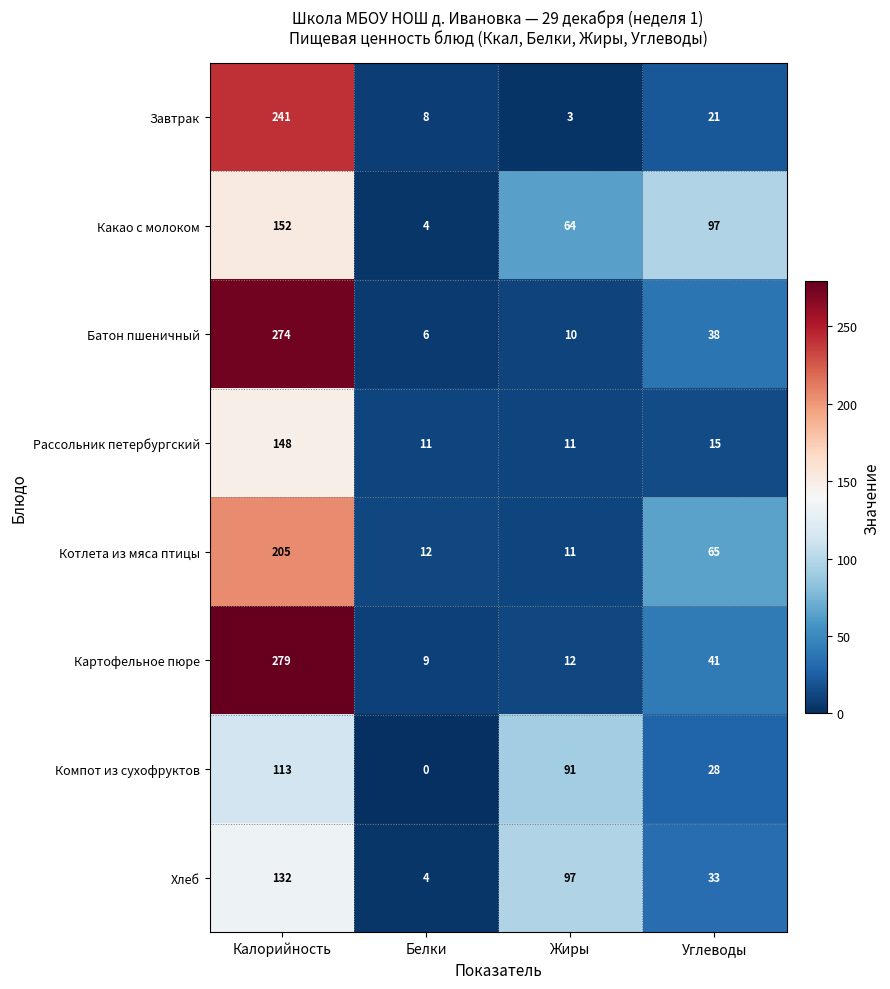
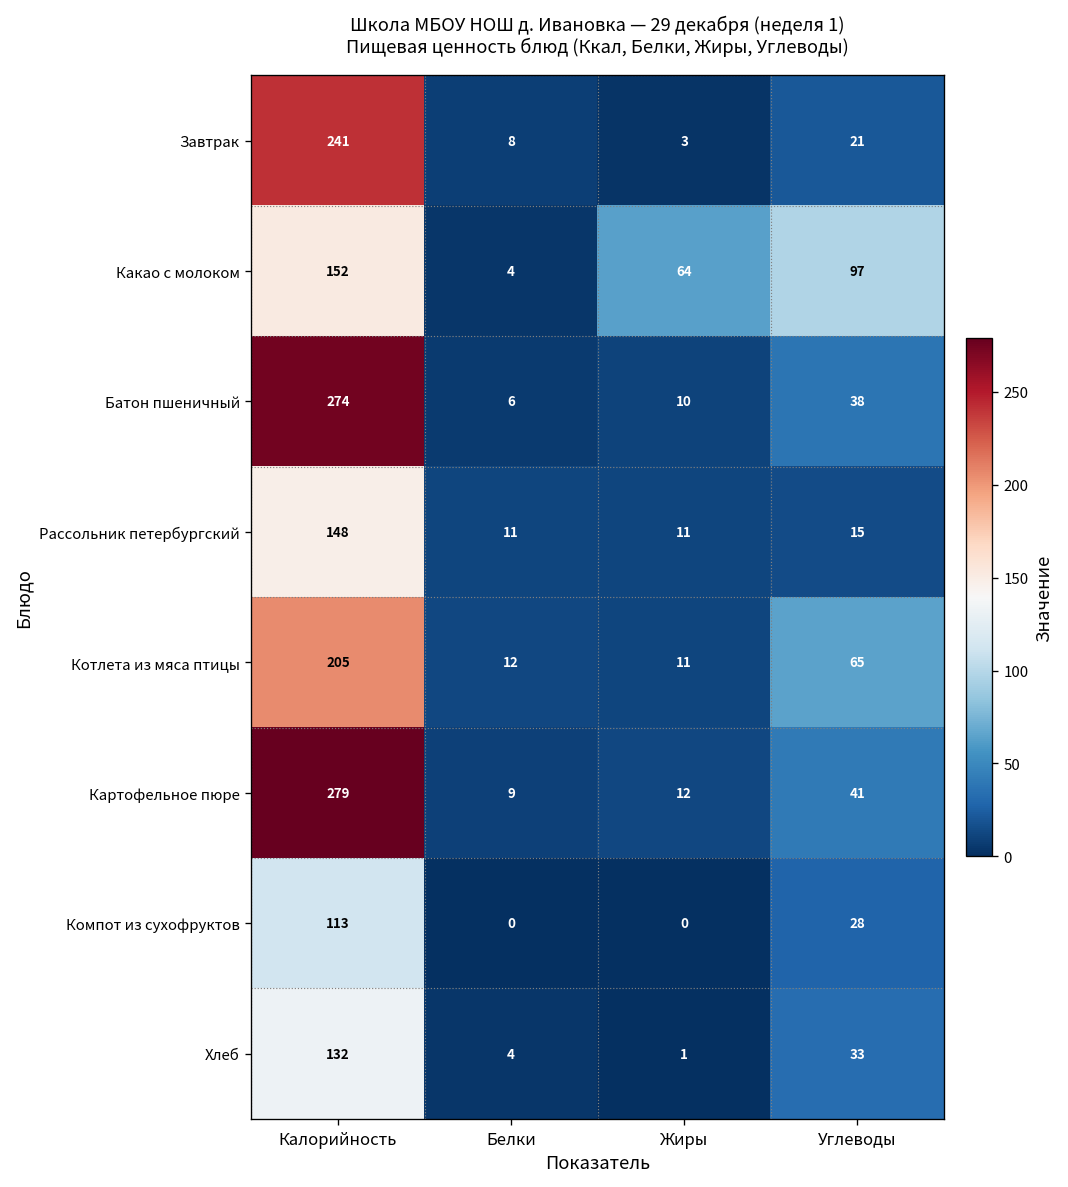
  {
    "Завтрак": {
      "Калорийность": 241,
      "Белки": 8,
      "Жиры": 3,
      "Углеводы": 21
    },
    "Какао с молоком": {
      "Калорийность": 152,
      "Белки": 4,
      "Жиры": 64,
      "Углеводы": 97
    },
    "Батон пшеничный": {
      "Калорийность": 274,
      "Белки": 6,
      "Жиры": 10,
      "Углеводы": 38
    },
    "Рассольник петербургский": {
      "Калорийность": 148,
      "Белки": 11,
      "Жиры": 11,
      "Углеводы": 15
    },
    "Котлета из мяса птицы": {
      "Калорийность": 205,
      "Белки": 12,
      "Жиры": 11,
      "Углеводы": 65
    },
    "Картофельное пюре": {
      "Калорийность": 279,
      "Белки": 9,
      "Жиры": 12,
      "Углеводы": 41
    },
    "Компот из сухофруктов": {
      "Калорийность": 113,
      "Белки": 0,
-     "Жиры": 91,
+     "Жиры": 0,
      "Углеводы": 28
    },
    "Хлеб": {
      "Калорийность": 132,
      "Белки": 4,
-     "Жиры": 97,
+     "Жиры": 1,
      "Углеводы": 33
    }
  }
